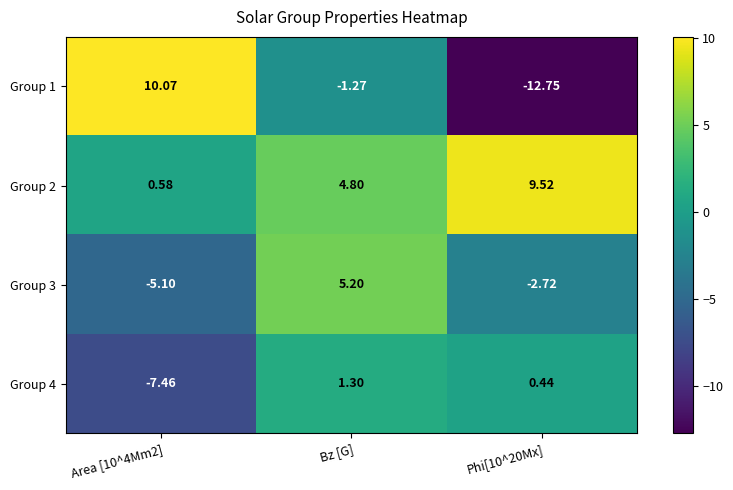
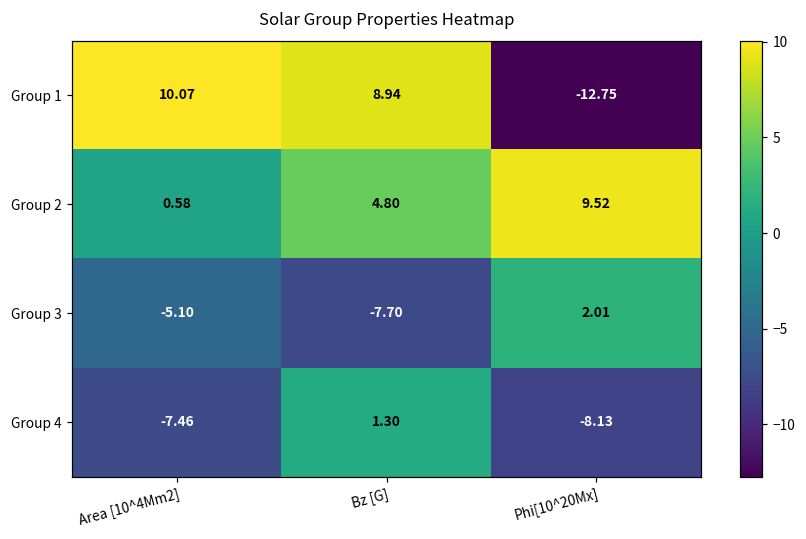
  {
    "Group 1": {
      "Area [10^4Mm2]": 10.07,
-     "Bz [G]": -1.27,
+     "Bz [G]": 8.94,
      "Phi[10^20Mx]": -12.75
    },
    "Group 2": {
      "Area [10^4Mm2]": 0.58,
      "Bz [G]": 4.80,
      "Phi[10^20Mx]": 9.52
    },
    "Group 3": {
      "Area [10^4Mm2]": -5.10,
-     "Bz [G]": 5.20,
-     "Phi[10^20Mx]": -2.72
+     "Bz [G]": -7.70,
+     "Phi[10^20Mx]": 2.01
    },
    "Group 4": {
      "Area [10^4Mm2]": -7.46,
      "Bz [G]": 1.30,
-     "Phi[10^20Mx]": 0.44
+     "Phi[10^20Mx]": -8.13
    }
  }
